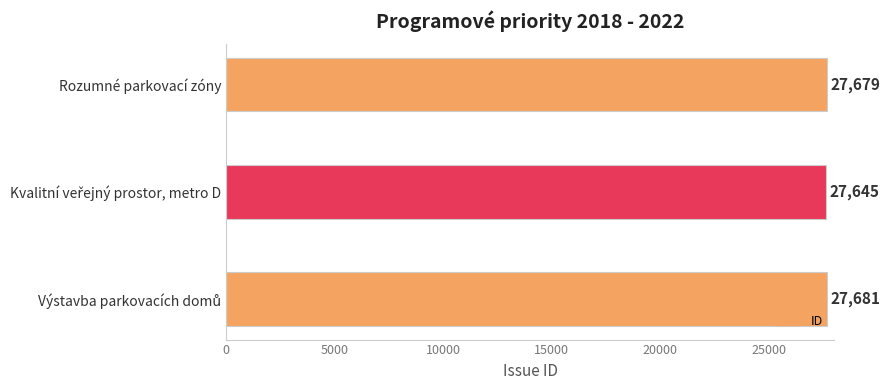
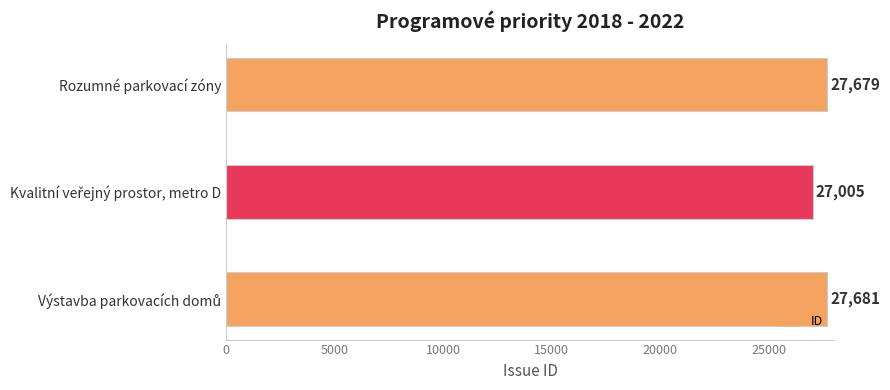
  {
    "Rozumné parkovací zóny": "27,679",
-   "Kvalitní veřejný prostor, metro D": "27,645",
+   "Kvalitní veřejný prostor, metro D": "27,005",
    "Výstavba parkovacích domů": "27,681"
  }
